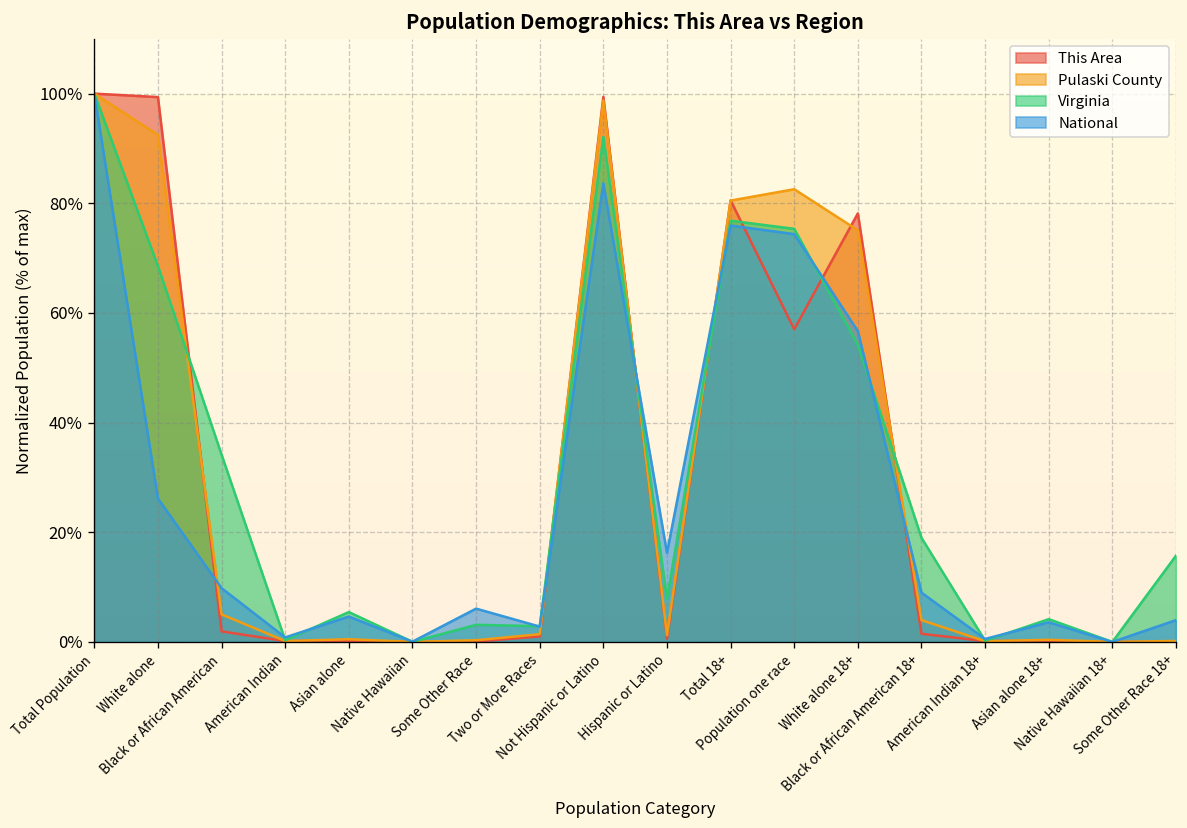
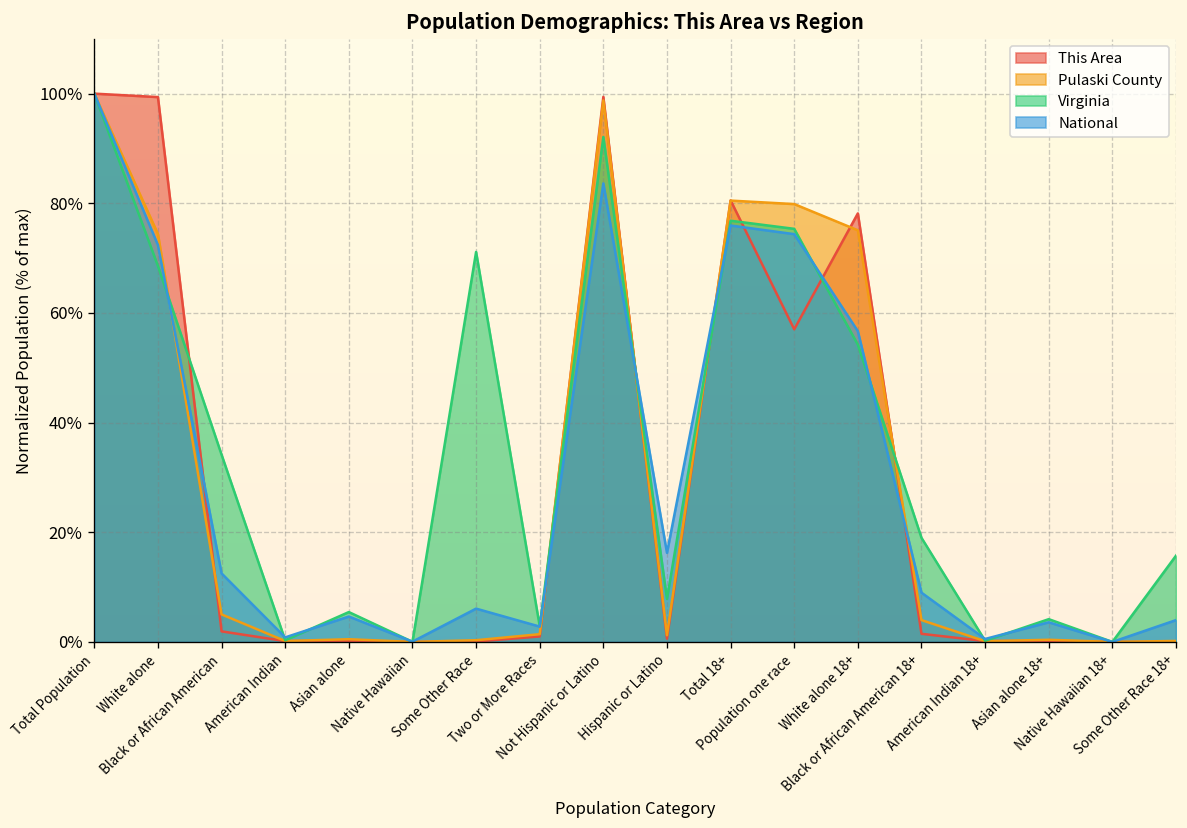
  {
    "This Area": {
      "White alone": "99%",
      "Black or African American": "2%",
      "Not Hispanic or Latino": "99%",
      "Hispanic or Latino": "1%",
      "Population one race": "57%",
      "White alone 18+": "78%",
      "Black or African American 18+": "1%"
    },
    "Pulaski County": {
-     "White alone": "92%",
+     "White alone": "74%",
      "Black or African American": "5%",
      "Not Hispanic or Latino": "99%",
      "Hispanic or Latino": "1%",
-     "Population one race": "83%",
+     "Population one race": "80%",
      "White alone 18+": "75%",
      "Black or African American 18+": "4%"
    },
    "Virginia": {
      "White alone": "69%",
      "Black or African American": "34%",
      "Asian alone": "5%",
-     "Some Other Race": "3%",
+     "Some Other Race": "71%",
      "Not Hispanic or Latino": "92%",
      "Hispanic or Latino": "8%",
      "Total 18+": "77%",
      "Population one race": "75%",
      "White alone 18+": "54%",
      "Black or African American 18+": "19%",
      "Asian alone 18+": "4%",
      "Some Other Race 18+": "16%"
    },
    "National": {
-     "White alone": "26%",
-     "Black or African American": "10%",
+     "White alone": "72%",
+     "Black or African American": "13%",
      "Asian alone": "5%",
      "Some Other Race": "6%",
      "Not Hispanic or Latino": "84%",
      "Hispanic or Latino": "16%",
      "Total 18+": "76%",
      "Population one race": "74%",
      "White alone 18+": "57%",
      "Black or African American 18+": "9%",
      "Asian alone 18+": "4%",
      "Some Other Race 18+": "4%"
    }
  }
